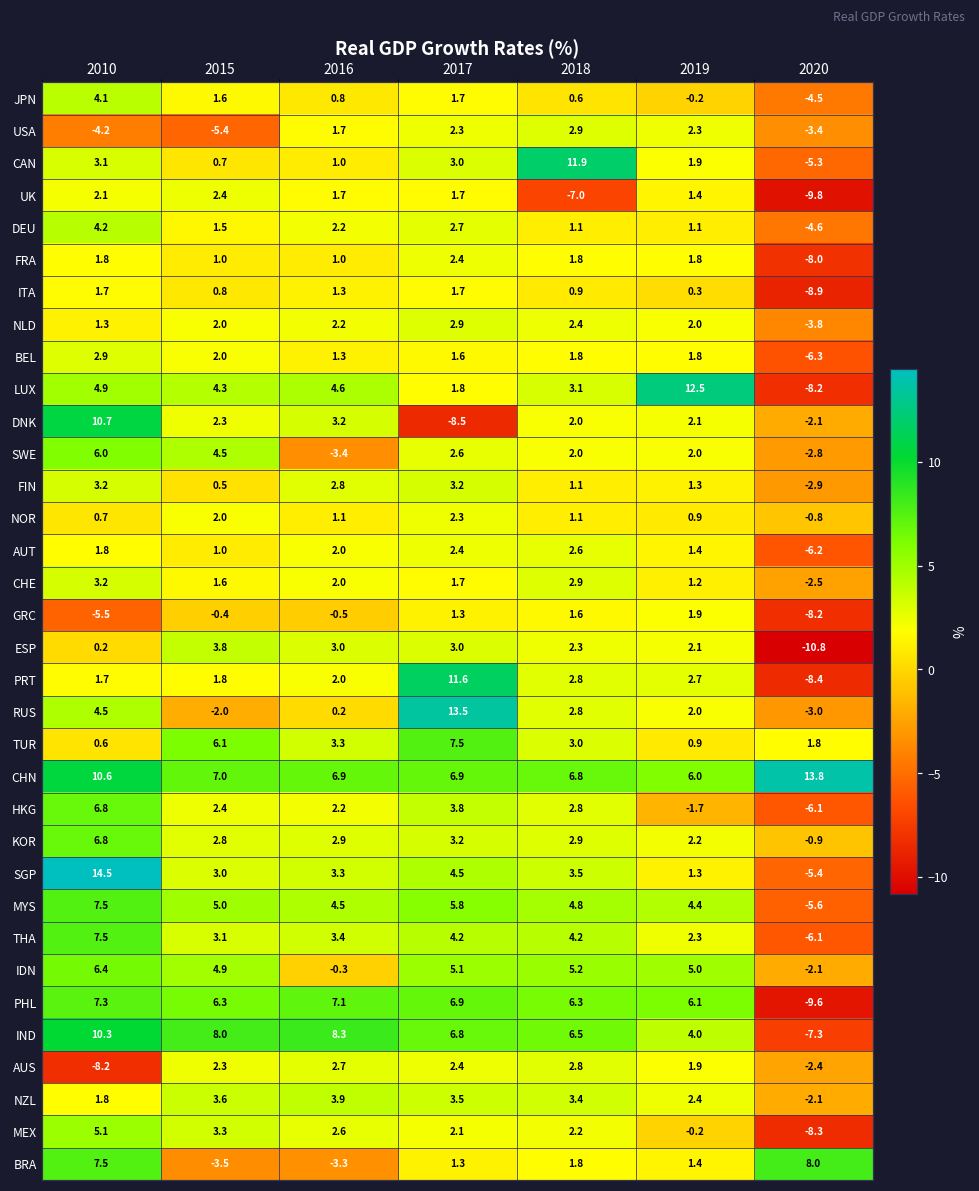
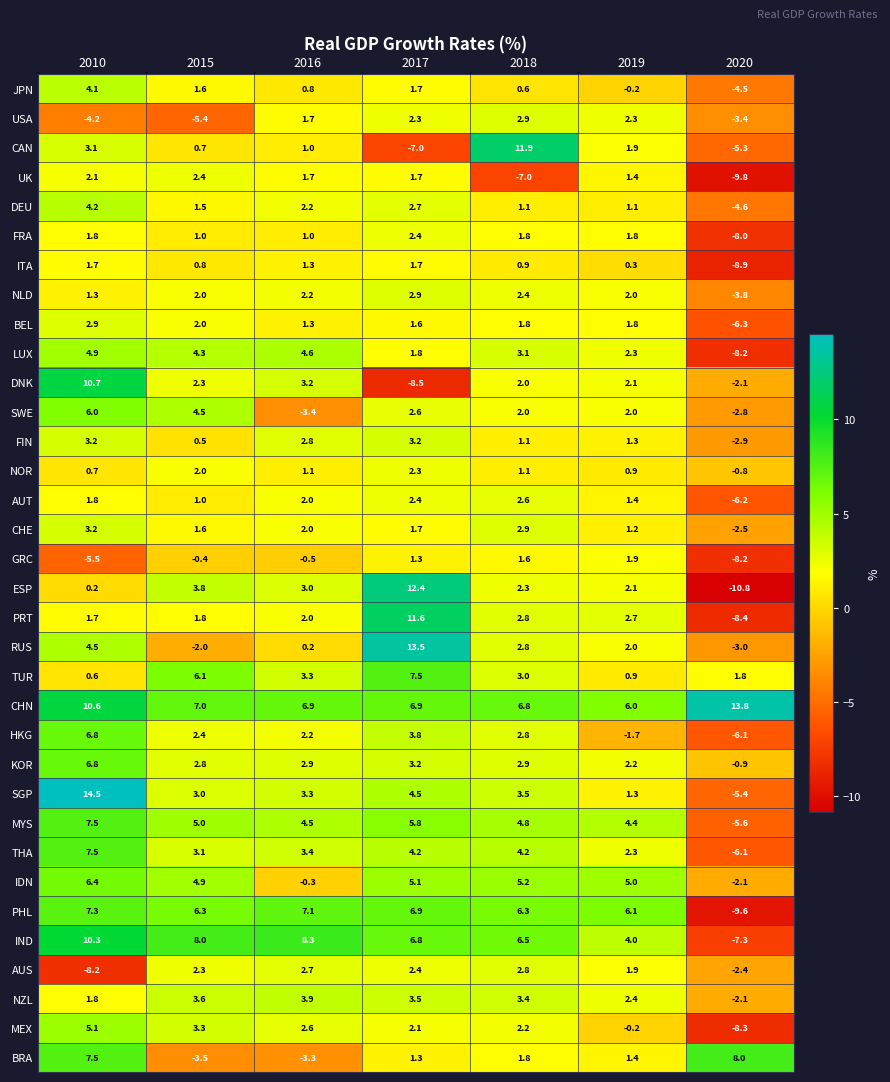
  {
    "CAN": {
      "2010": 3.1,
      "2015": 0.7,
      "2016": 1.0,
-     "2017": 3.0,
+     "2017": -7.0,
      "2018": 11.9,
      "2019": 1.9,
      "2020": -5.3
    },
    "LUX": {
      "2010": 4.9,
      "2015": 4.3,
      "2016": 4.6,
      "2017": 1.8,
      "2018": 3.1,
-     "2019": 12.5,
+     "2019": 2.3,
      "2020": -8.2
    },
    "ESP": {
      "2010": 0.2,
      "2015": 3.8,
      "2016": 3.0,
-     "2017": 3.0,
+     "2017": 12.4,
      "2018": 2.3,
      "2019": 2.1,
      "2020": -10.8
    }
  }
